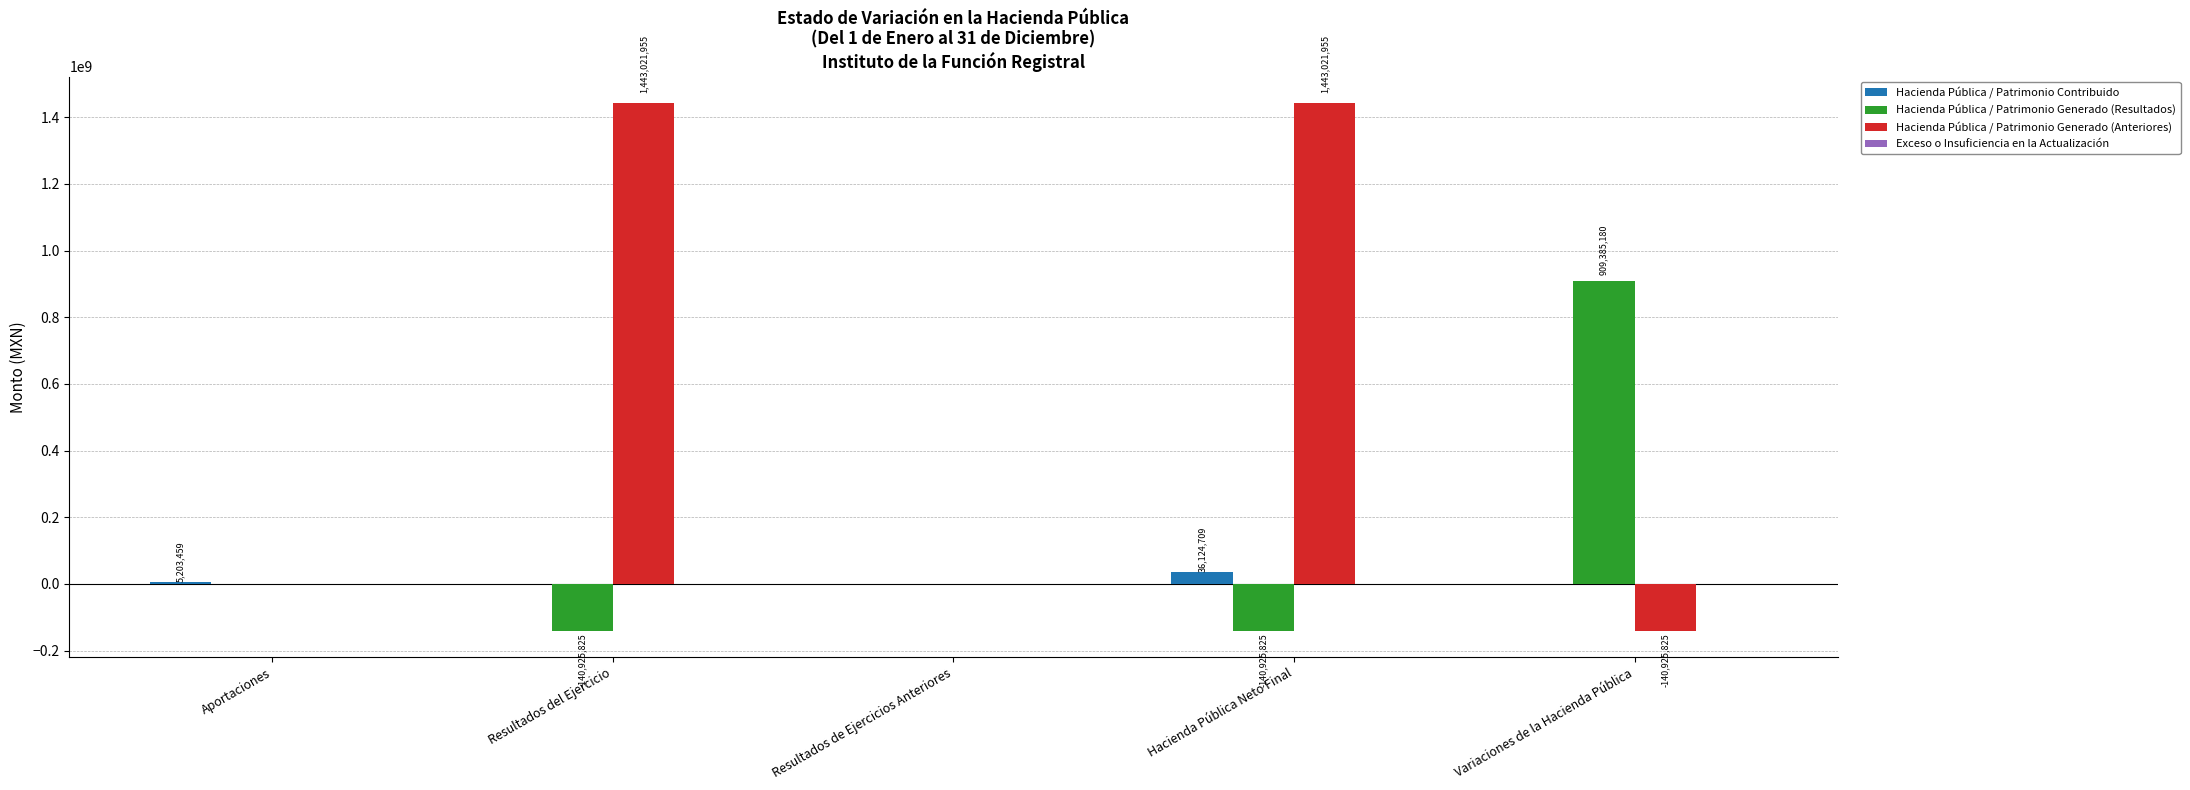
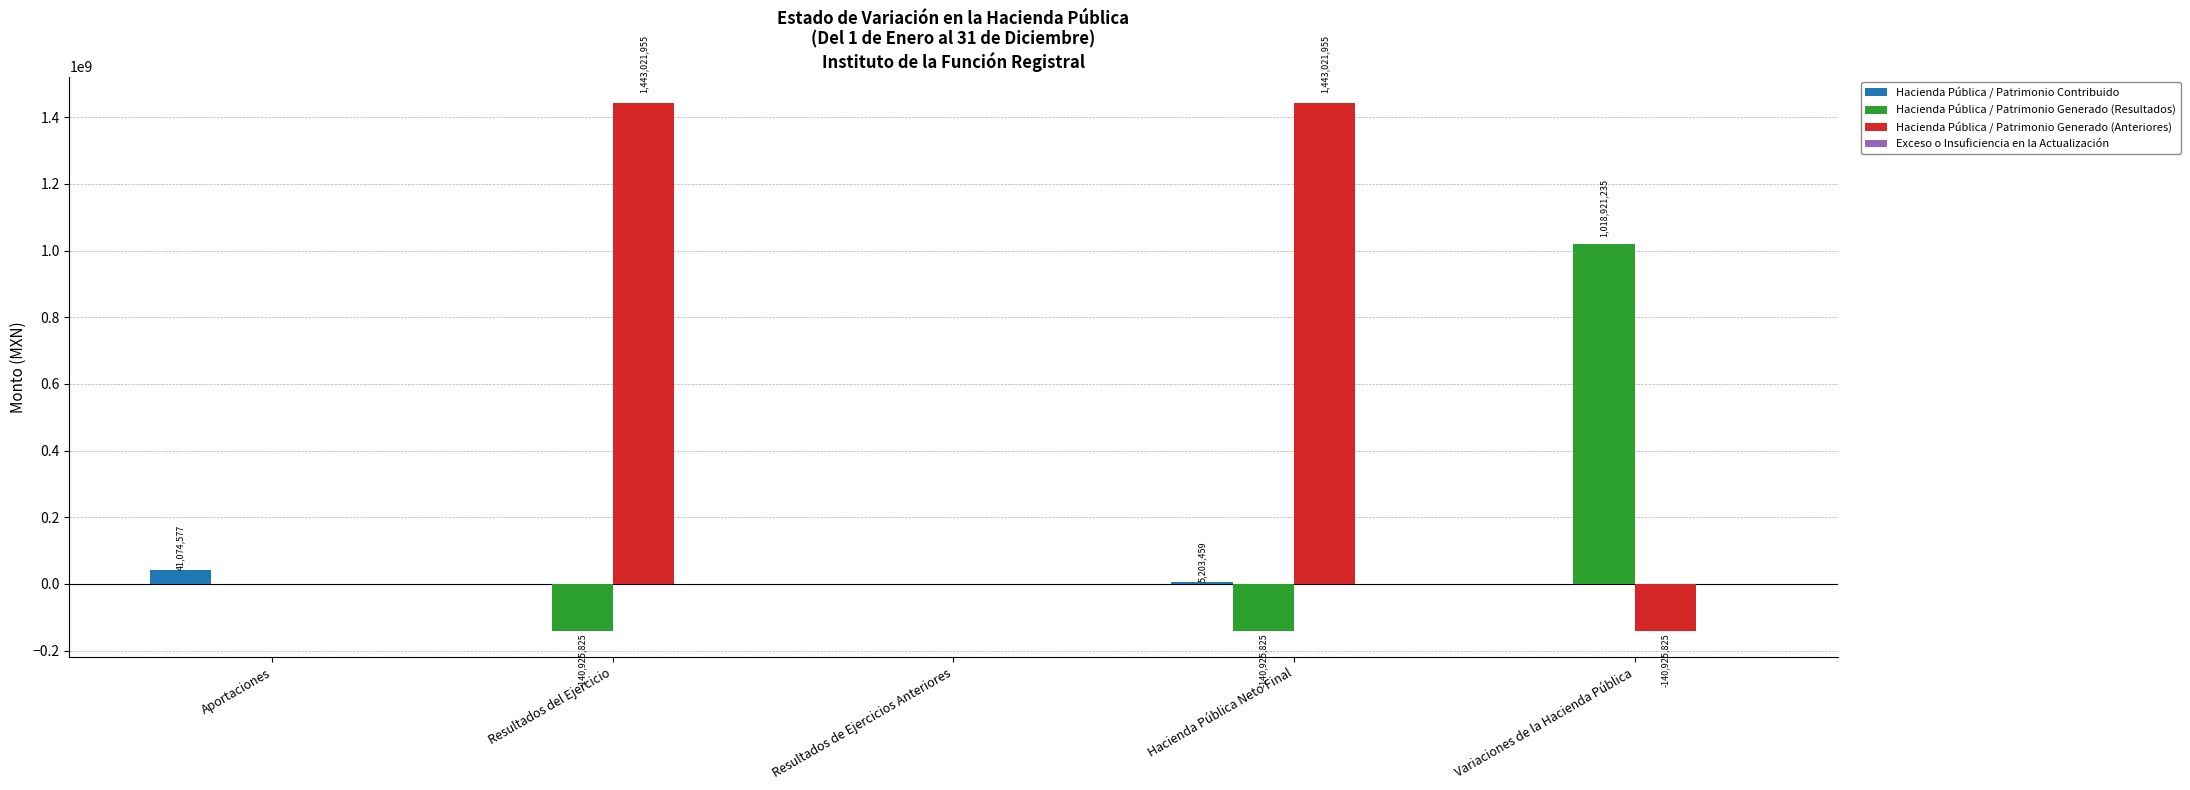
  {
    "Hacienda Pública / Patrimonio Contribuido": {
-     "Aportaciones": "5,203,459",
-     "Hacienda Pública Neto Final": "36,124,709"
+     "Aportaciones": "41,074,577",
+     "Hacienda Pública Neto Final": "5,203,459"
    },
    "Hacienda Pública / Patrimonio Generado (Resultados)": {
      "Resultados del Ejercicio": "-140,925,825",
      "Hacienda Pública Neto Final": "-140,925,825",
-     "Variaciones de la Hacienda Pública": "909,385,180"
+     "Variaciones de la Hacienda Pública": "1,018,921,235"
    },
    "Hacienda Pública / Patrimonio Generado (Anteriores)": {
      "Resultados del Ejercicio": "1,443,021,955",
      "Hacienda Pública Neto Final": "1,443,021,955",
      "Variaciones de la Hacienda Pública": "-140,925,825"
    },
    "Exceso o Insuficiencia en la Actualización": {
      "Aportaciones": "0",
      "Resultados del Ejercicio": "0",
      "Resultados de Ejercicios Anteriores": "0",
      "Hacienda Pública Neto Final": "0",
      "Variaciones de la Hacienda Pública": "0"
    }
  }
